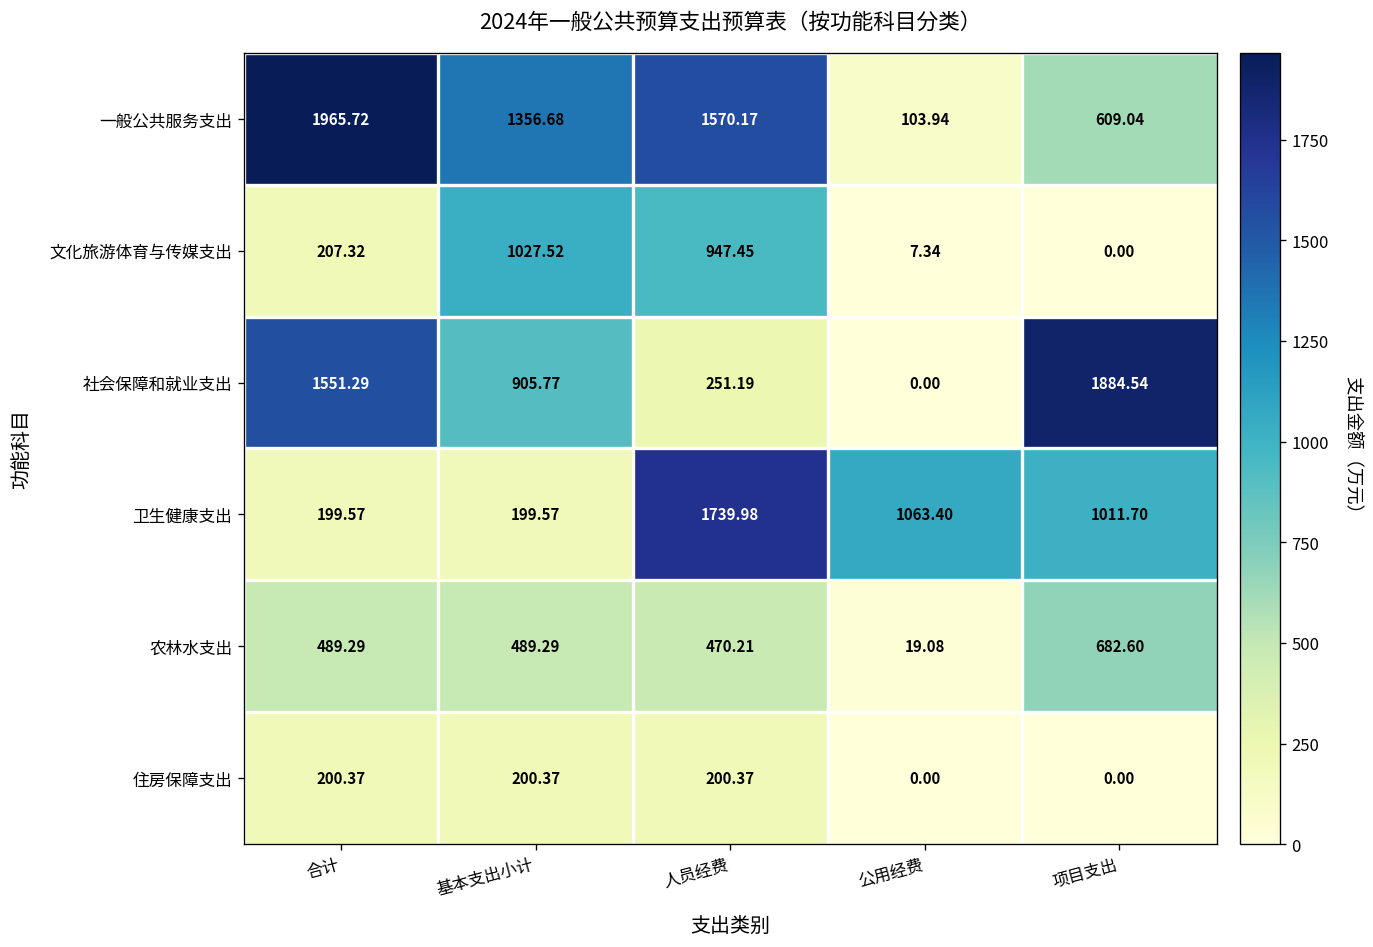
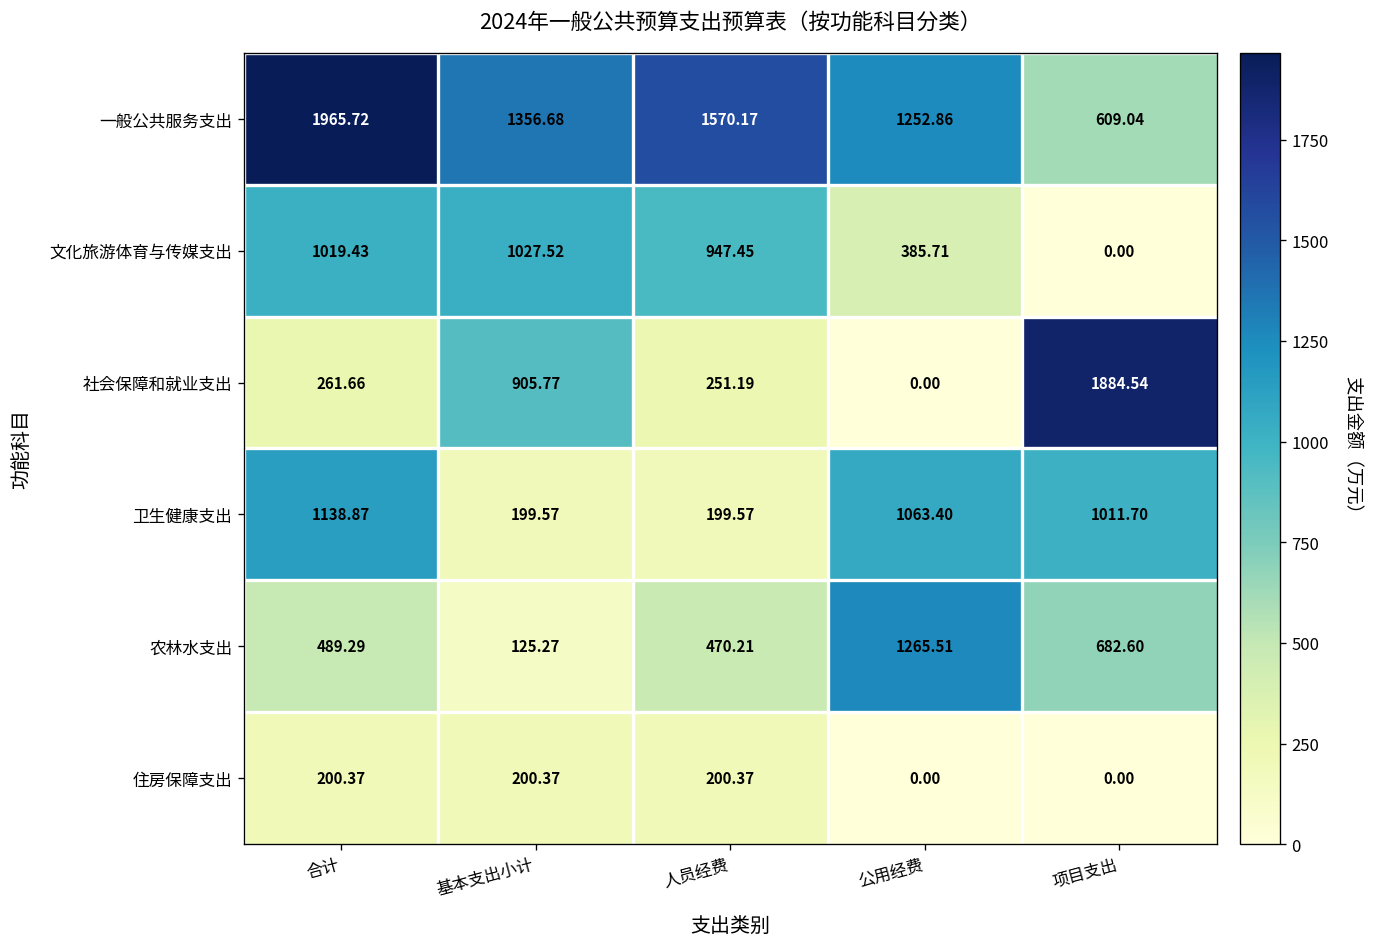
  {
    "一般公共服务支出": {
      "合计": 1965.72,
      "基本支出小计": 1356.68,
      "人员经费": 1570.17,
-     "公用经费": 103.94,
+     "公用经费": 1252.86,
      "项目支出": 609.04
    },
    "文化旅游体育与传媒支出": {
-     "合计": 207.32,
+     "合计": 1019.43,
      "基本支出小计": 1027.52,
      "人员经费": 947.45,
-     "公用经费": 7.34,
+     "公用经费": 385.71,
      "项目支出": 0.00
    },
    "社会保障和就业支出": {
-     "合计": 1551.29,
+     "合计": 261.66,
      "基本支出小计": 905.77,
      "人员经费": 251.19,
      "公用经费": 0.00,
      "项目支出": 1884.54
    },
    "卫生健康支出": {
-     "合计": 199.57,
+     "合计": 1138.87,
      "基本支出小计": 199.57,
-     "人员经费": 1739.98,
+     "人员经费": 199.57,
      "公用经费": 1063.40,
      "项目支出": 1011.70
    },
    "农林水支出": {
      "合计": 489.29,
-     "基本支出小计": 489.29,
+     "基本支出小计": 125.27,
      "人员经费": 470.21,
-     "公用经费": 19.08,
+     "公用经费": 1265.51,
      "项目支出": 682.60
    },
    "住房保障支出": {
      "合计": 200.37,
      "基本支出小计": 200.37,
      "人员经费": 200.37,
      "公用经费": 0.00,
      "项目支出": 0.00
    }
  }
